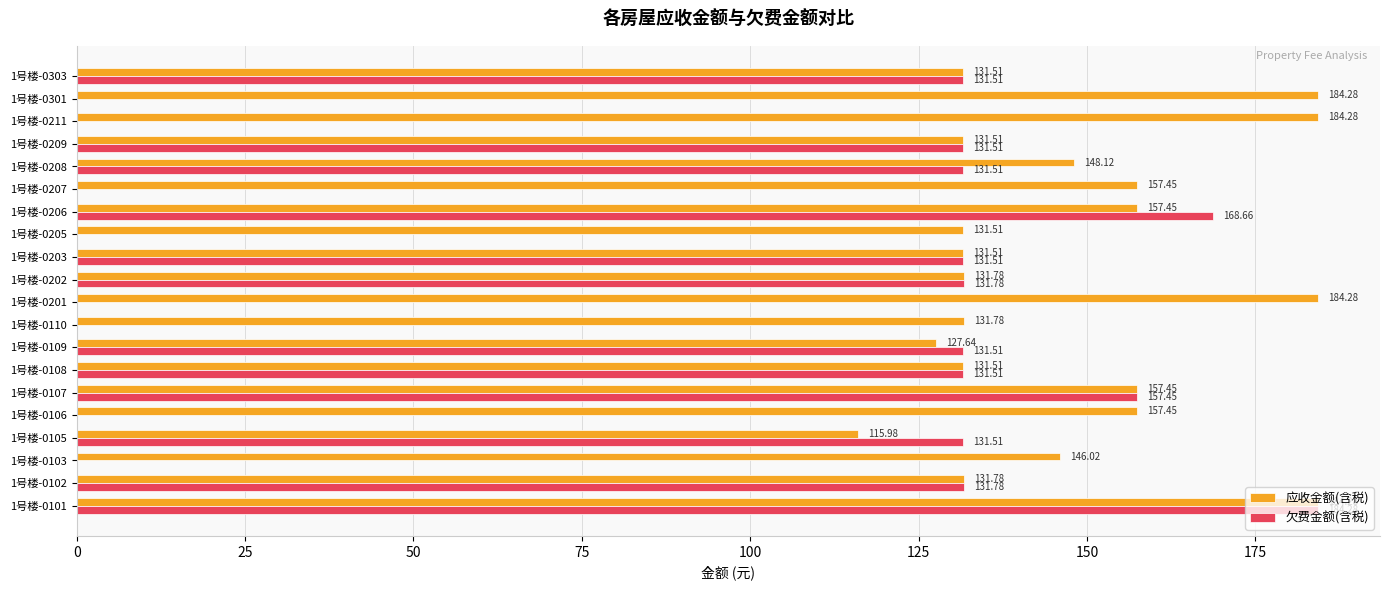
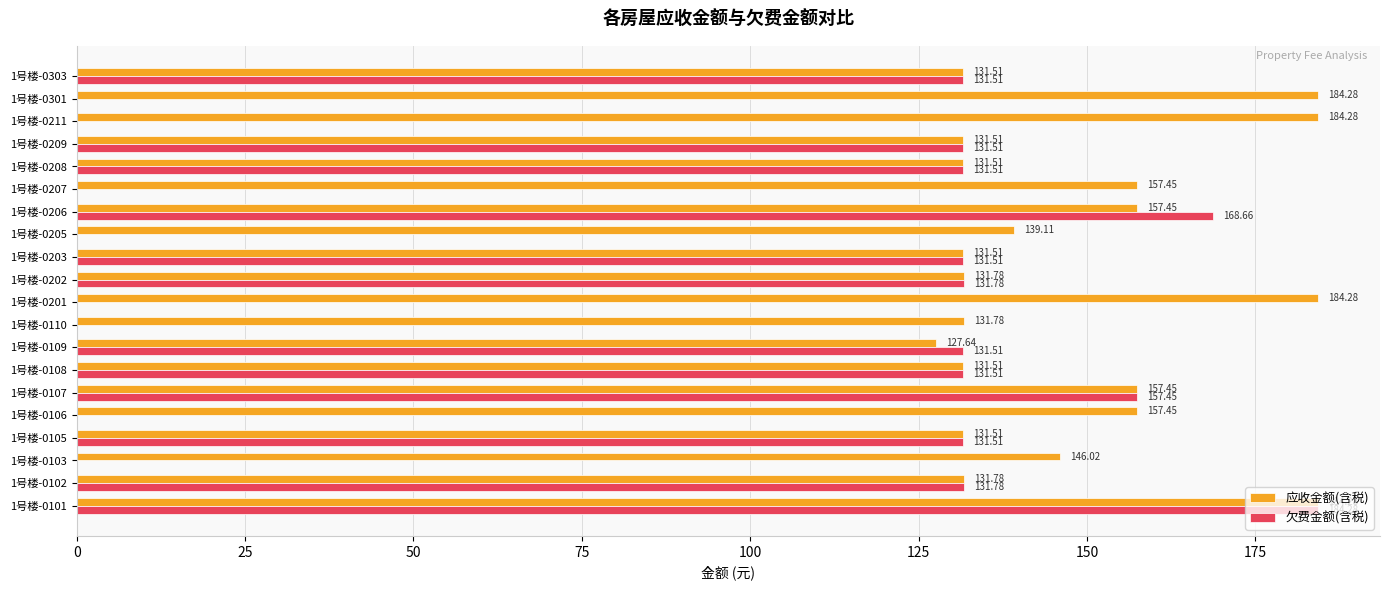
  {
    "应收金额(含税)": {
      "1号楼-0301": 184.28,
      "1号楼-0211": 184.28,
-     "1号楼-0208": 148.12,
+     "1号楼-0208": 131.51,
      "1号楼-0207": 157.45,
      "1号楼-0206": 157.45,
-     "1号楼-0205": 131.51,
+     "1号楼-0205": 139.11,
      "1号楼-0201": 184.28,
      "1号楼-0110": 131.78,
      "1号楼-0109": 127.64,
      "1号楼-0106": 157.45,
-     "1号楼-0105": 115.98,
+     "1号楼-0105": 131.51,
      "1号楼-0103": 146.02
    },
    "欠费金额(含税)": {
      "1号楼-0206": 168.66,
      "1号楼-0109": 131.51
    }
  }
